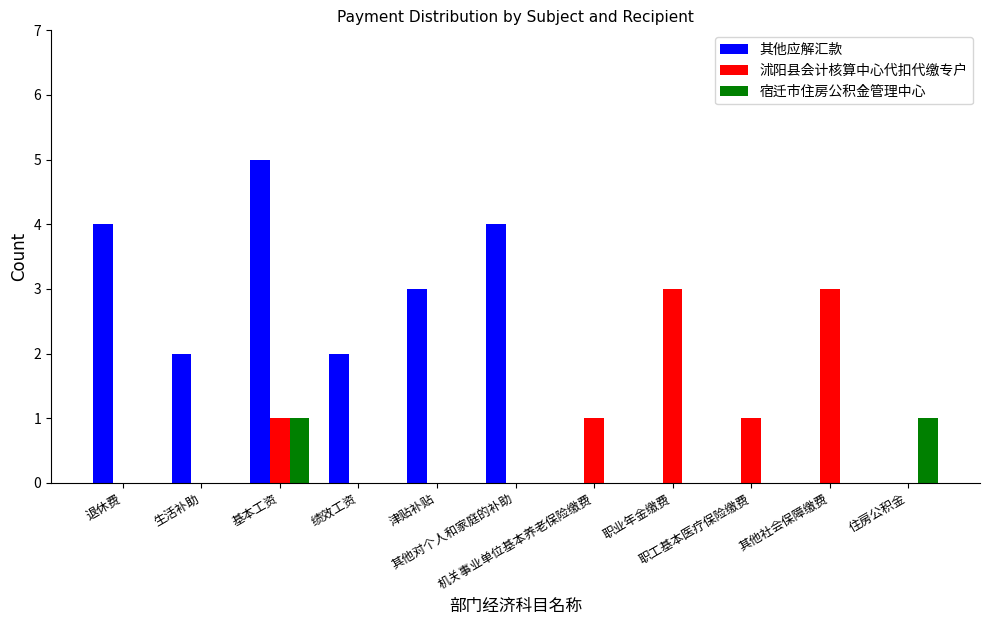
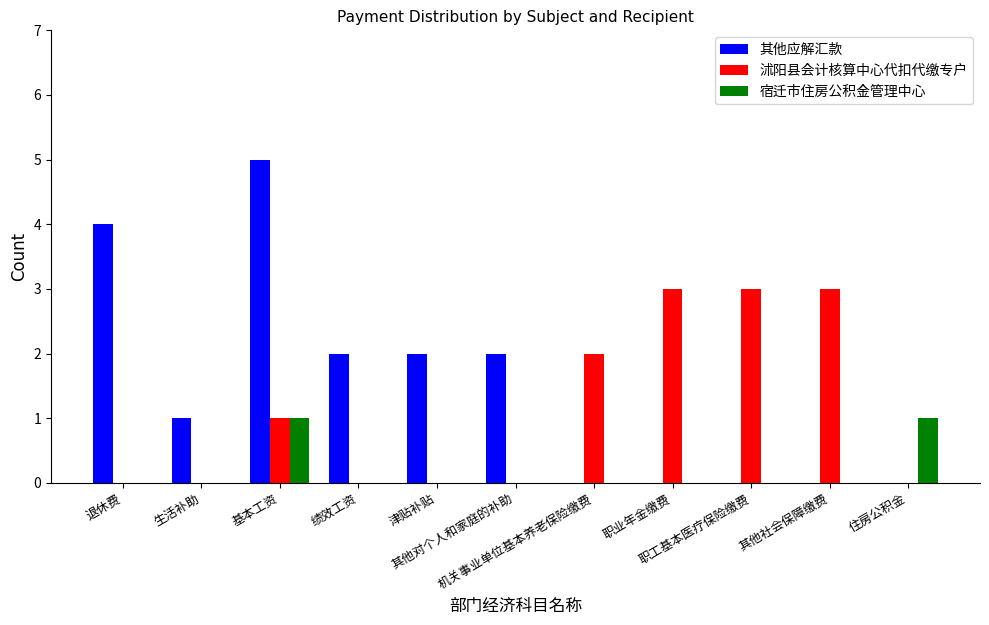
  {
    "其他应解汇款": {
      "退休费": 4,
-     "生活补助": 2,
+     "生活补助": 1,
      "基本工资": 5,
      "绩效工资": 2,
-     "津贴补贴": 3,
-     "其他对个人和家庭的补助": 4,
+     "津贴补贴": 2,
+     "其他对个人和家庭的补助": 2,
      "机关事业单位基本养老保险缴费": 0,
      "职业年金缴费": 0,
      "职工基本医疗保险缴费": 0,
      "其他社会保障缴费": 0,
      "住房公积金": 0
    },
    "沭阳县会计核算中心代扣代缴专户": {
      "退休费": 0,
      "生活补助": 0,
      "基本工资": 1,
      "绩效工资": 0,
      "津贴补贴": 0,
      "其他对个人和家庭的补助": 0,
-     "机关事业单位基本养老保险缴费": 1,
+     "机关事业单位基本养老保险缴费": 2,
      "职业年金缴费": 3,
-     "职工基本医疗保险缴费": 1,
+     "职工基本医疗保险缴费": 3,
      "其他社会保障缴费": 3,
      "住房公积金": 0
    },
    "宿迁市住房公积金管理中心": {
      "退休费": 0,
      "生活补助": 0,
      "基本工资": 1,
      "绩效工资": 0,
      "津贴补贴": 0,
      "其他对个人和家庭的补助": 0,
      "机关事业单位基本养老保险缴费": 0,
      "职业年金缴费": 0,
      "职工基本医疗保险缴费": 0,
      "其他社会保障缴费": 0,
      "住房公积金": 1
    }
  }
